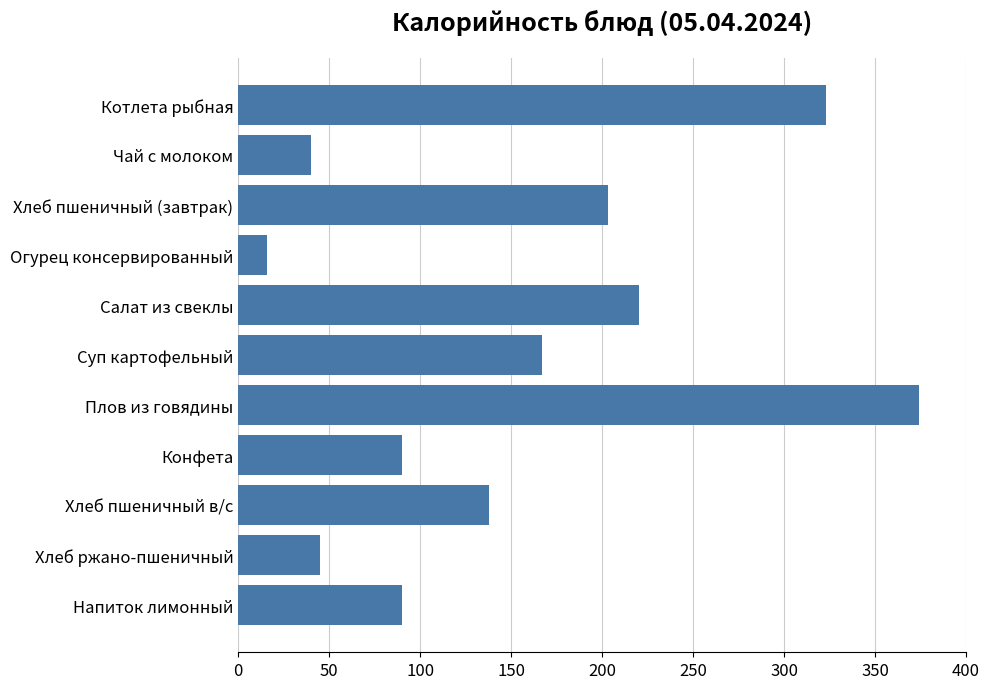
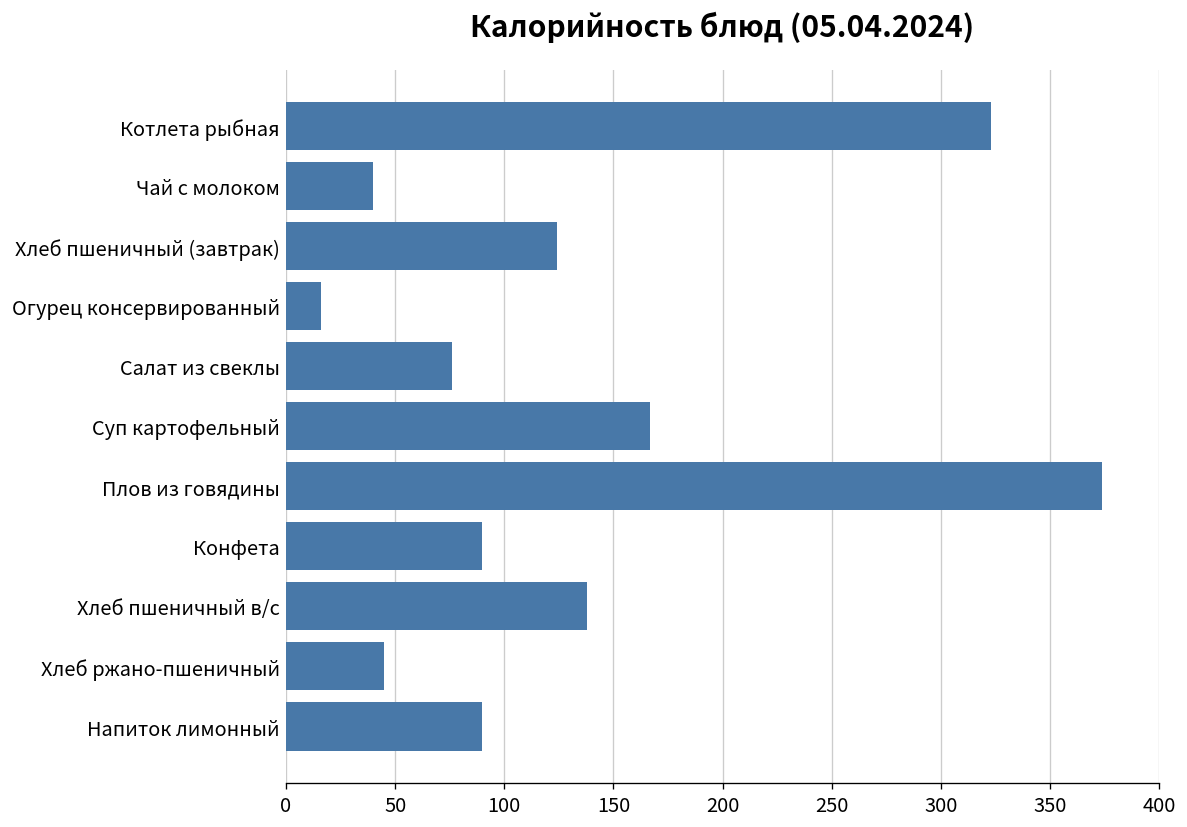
  {
    "Котлета рыбная": 323,
    "Чай с молоком": 40,
-   "Хлеб пшеничный (завтрак)": 203,
+   "Хлеб пшеничный (завтрак)": 124,
    "Огурец консервированный": 16,
-   "Салат из свеклы": 220,
+   "Салат из свеклы": 76,
    "Суп картофельный": 167,
    "Плов из говядины": 374,
    "Конфета": 90,
    "Хлеб пшеничный в/с": 138,
    "Хлеб ржано-пшеничный": 45,
    "Напиток лимонный": 90
  }
